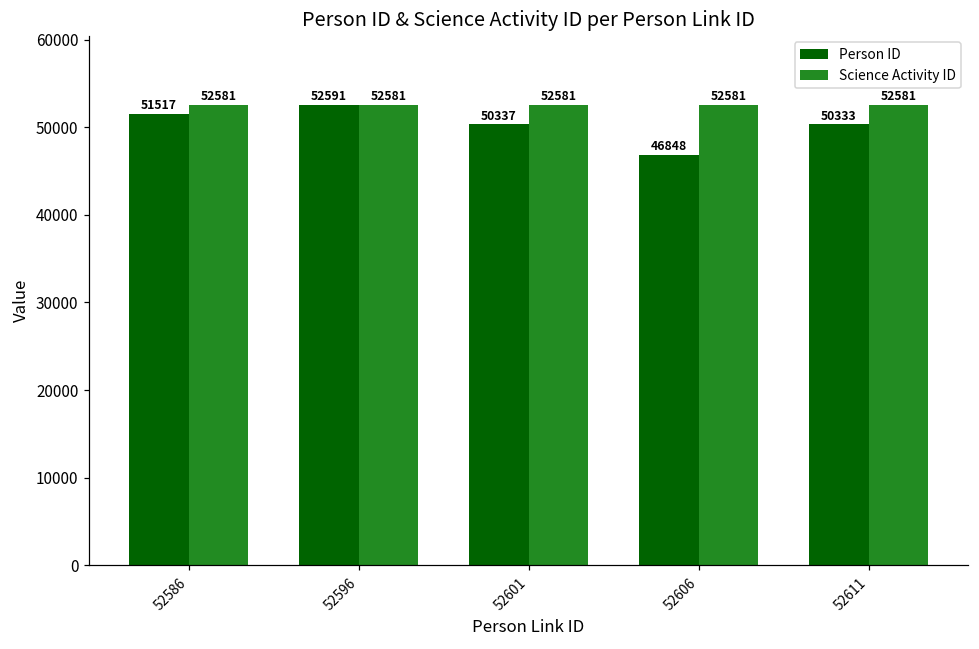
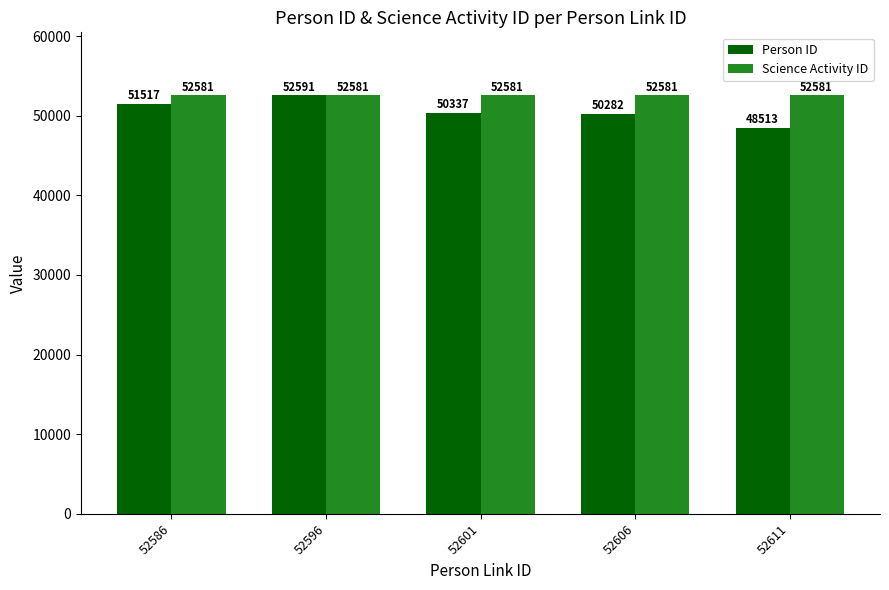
  {
    "Person ID": {
      "52586": 51517,
      "52596": 52591,
      "52601": 50337,
-     "52606": 46848,
-     "52611": 50333
+     "52606": 50282,
+     "52611": 48513
    },
    "Science Activity ID": {
      "52586": 52581,
      "52596": 52581,
      "52601": 52581,
      "52606": 52581
    }
  }
